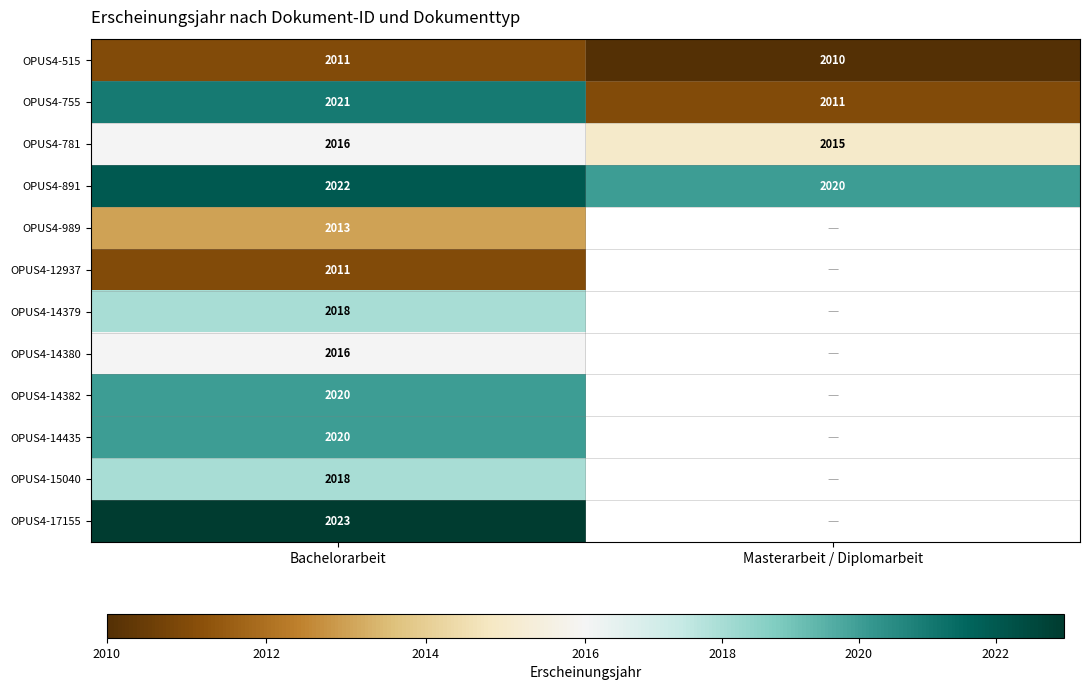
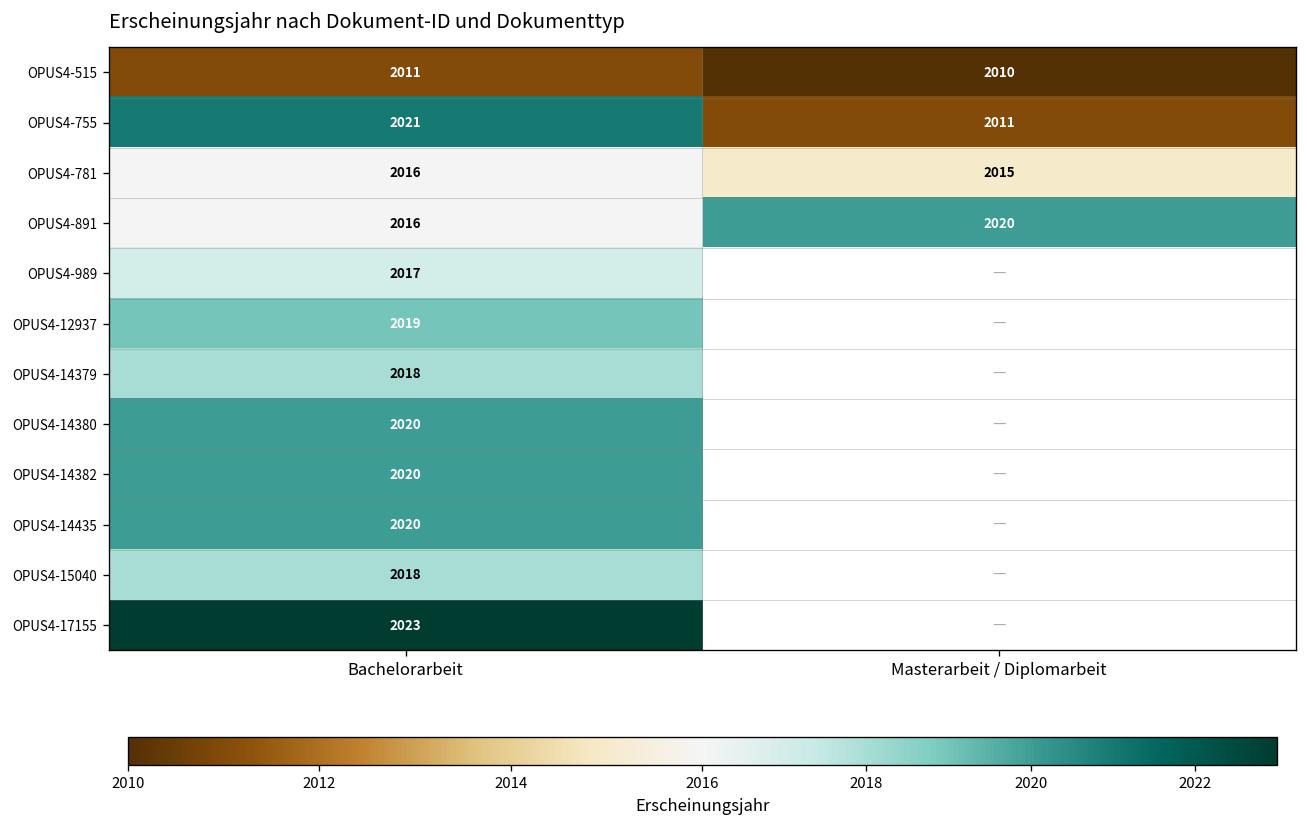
  {
    "OPUS4-515": {
      "Bachelorarbeit": 2011,
      "Masterarbeit / Diplomarbeit": 2010
    },
    "OPUS4-755": {
      "Bachelorarbeit": 2021,
      "Masterarbeit / Diplomarbeit": 2011
    },
    "OPUS4-781": {
      "Bachelorarbeit": 2016,
      "Masterarbeit / Diplomarbeit": 2015
    },
    "OPUS4-891": {
-     "Bachelorarbeit": 2022,
+     "Bachelorarbeit": 2016,
      "Masterarbeit / Diplomarbeit": 2020
    },
    "OPUS4-989": {
-     "Bachelorarbeit": 2013
+     "Bachelorarbeit": 2017
    },
    "OPUS4-12937": {
-     "Bachelorarbeit": 2011
+     "Bachelorarbeit": 2019
    },
    "OPUS4-14379": {
      "Bachelorarbeit": 2018
    },
    "OPUS4-14380": {
-     "Bachelorarbeit": 2016
+     "Bachelorarbeit": 2020
    },
    "OPUS4-14382": {
      "Bachelorarbeit": 2020
    },
    "OPUS4-14435": {
      "Bachelorarbeit": 2020
    },
    "OPUS4-15040": {
      "Bachelorarbeit": 2018
    },
    "OPUS4-17155": {
      "Bachelorarbeit": 2023
    }
  }
